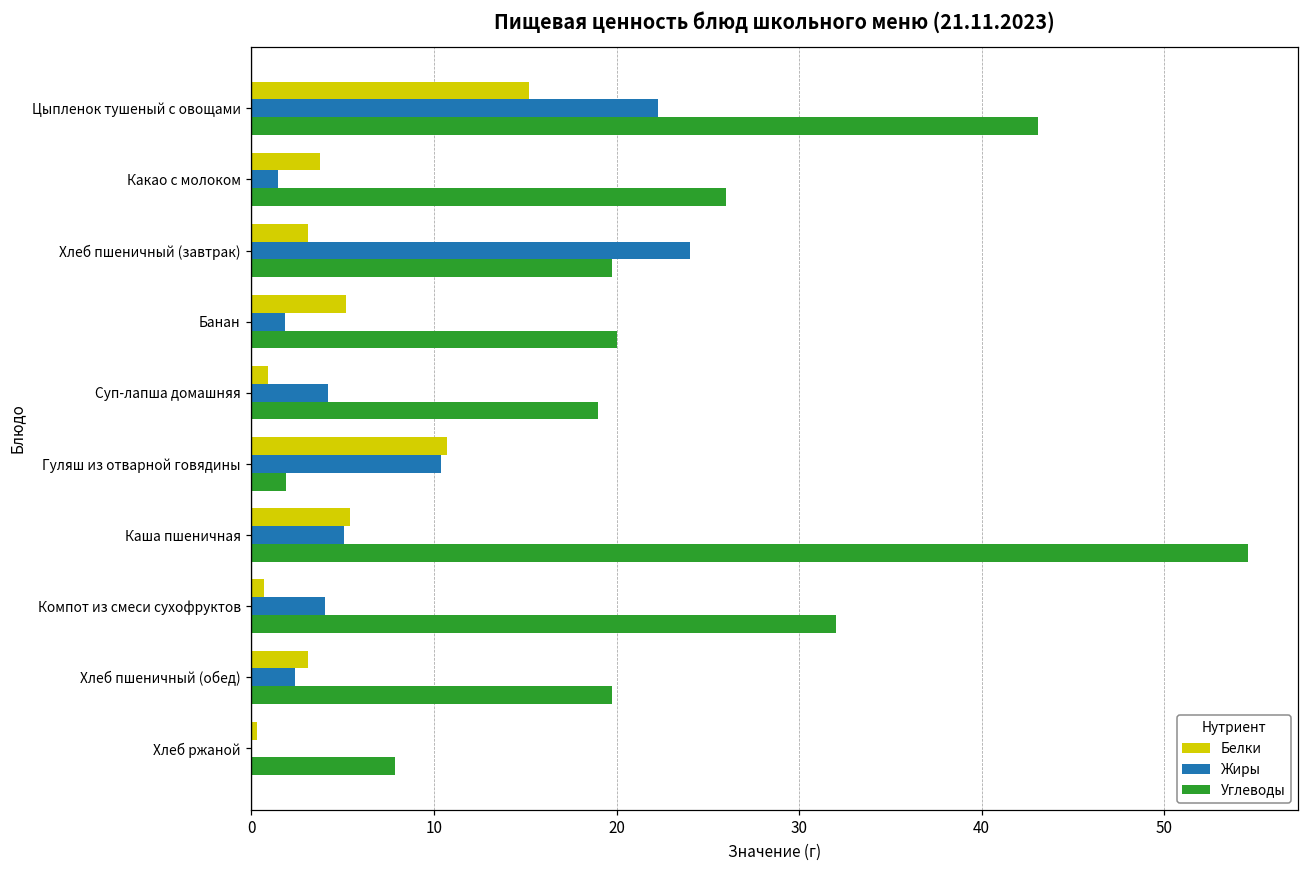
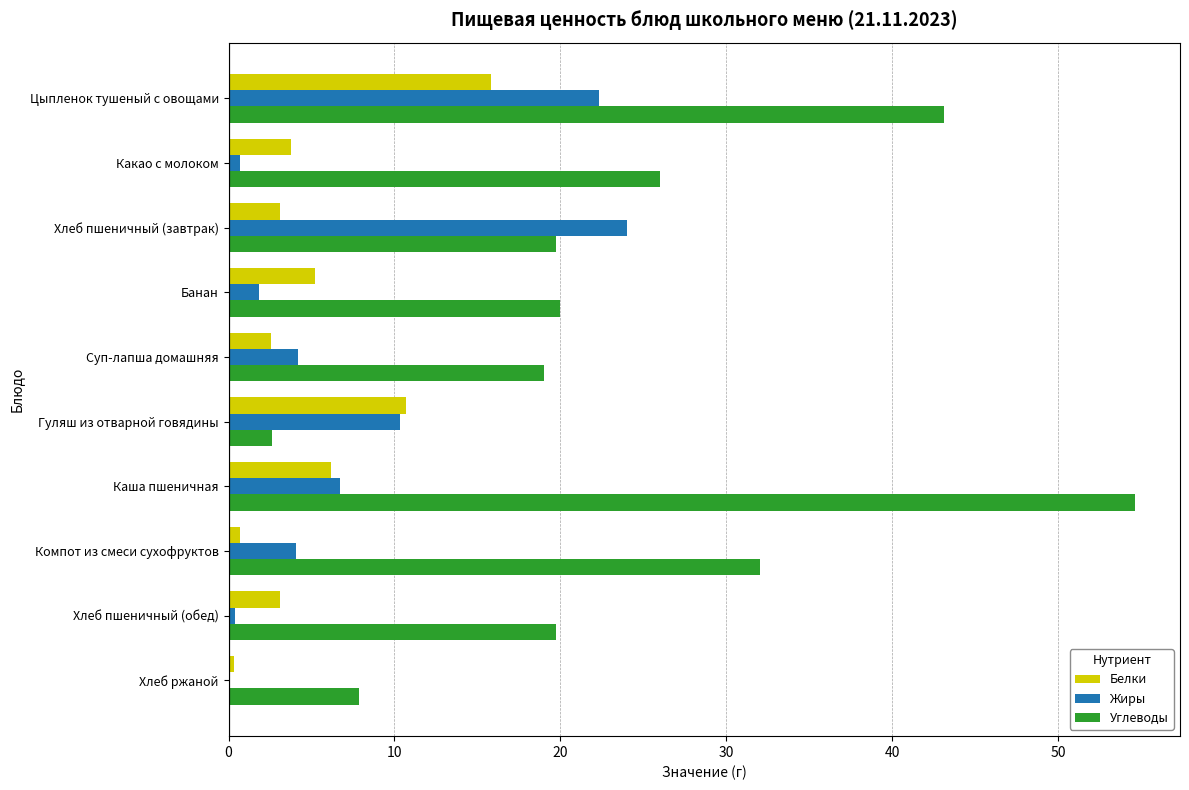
  {
    "Белки": {
-     "Цыпленок тушеный с овощами": 15.2,
+     "Цыпленок тушеный с овощами": 15.8,
      "Какао с молоком": 3.8,
      "Хлеб пшеничный (завтрак)": 3.1,
      "Банан": 5.2,
-     "Суп-лапша домашняя": 0.9,
+     "Суп-лапша домашняя": 2.6,
      "Гуляш из отварной говядины": 10.7,
-     "Каша пшеничная": 5.4,
+     "Каша пшеничная": 6.2,
      "Компот из смеси сухофруктов": 0.7,
      "Хлеб пшеничный (обед)": 3.1,
      "Хлеб ржаной": 0.3
    },
    "Жиры": {
      "Цыпленок тушеный с овощами": 22.3,
-     "Какао с молоком": 1.5,
+     "Какао с молоком": 0.7,
      "Хлеб пшеничный (завтрак)": 24.0,
      "Банан": 1.8,
      "Суп-лапша домашняя": 4.2,
      "Гуляш из отварной говядины": 10.4,
-     "Каша пшеничная": 5.1,
+     "Каша пшеничная": 6.7,
      "Компот из смеси сухофруктов": 4.1,
-     "Хлеб пшеничный (обед)": 2.4
+     "Хлеб пшеничный (обед)": 0.4
    },
    "Углеводы": {
      "Цыпленок тушеный с овощами": 43.1,
      "Какао с молоком": 26.0,
      "Хлеб пшеничный (завтрак)": 19.8,
      "Банан": 20.0,
      "Суп-лапша домашняя": 19.0,
-     "Гуляш из отварной говядины": 1.9,
+     "Гуляш из отварной говядины": 2.6,
      "Каша пшеничная": 54.6,
      "Компот из смеси сухофруктов": 32.0,
      "Хлеб пшеничный (обед)": 19.8,
      "Хлеб ржаной": 7.8
    }
  }
